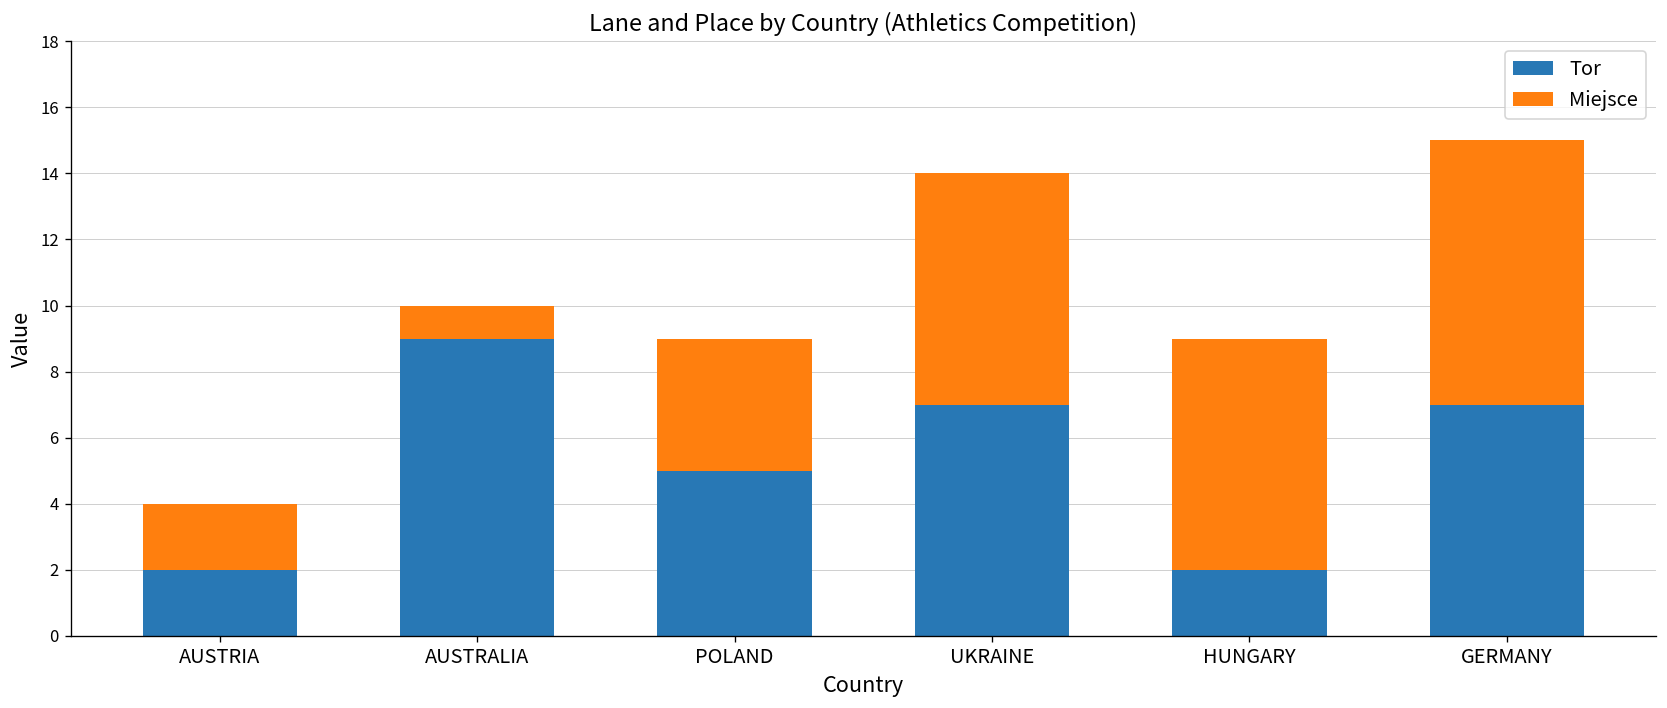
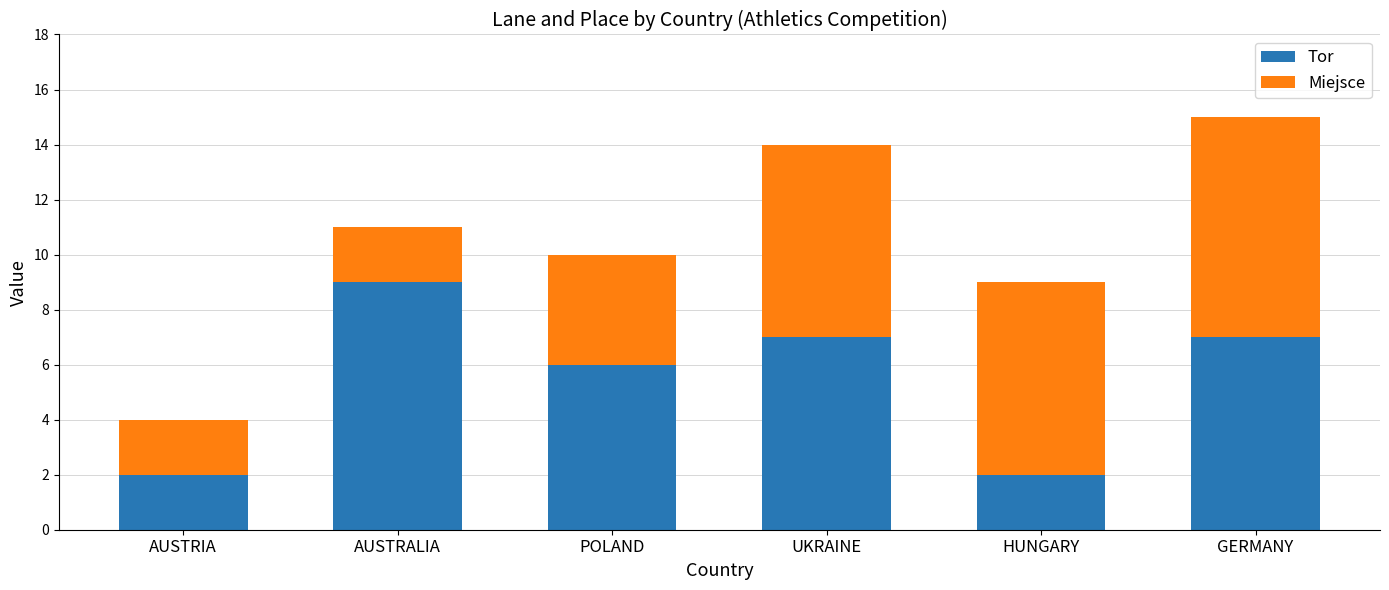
  {
    "Tor": {
      "AUSTRIA": 2,
      "AUSTRALIA": 9,
-     "POLAND": 5,
+     "POLAND": 6,
      "UKRAINE": 7,
      "HUNGARY": 2,
      "GERMANY": 7
    },
    "Miejsce": {
      "AUSTRIA": 2,
-     "AUSTRALIA": 1,
+     "AUSTRALIA": 2,
      "POLAND": 4,
      "UKRAINE": 7,
      "HUNGARY": 7,
      "GERMANY": 8
    }
  }
